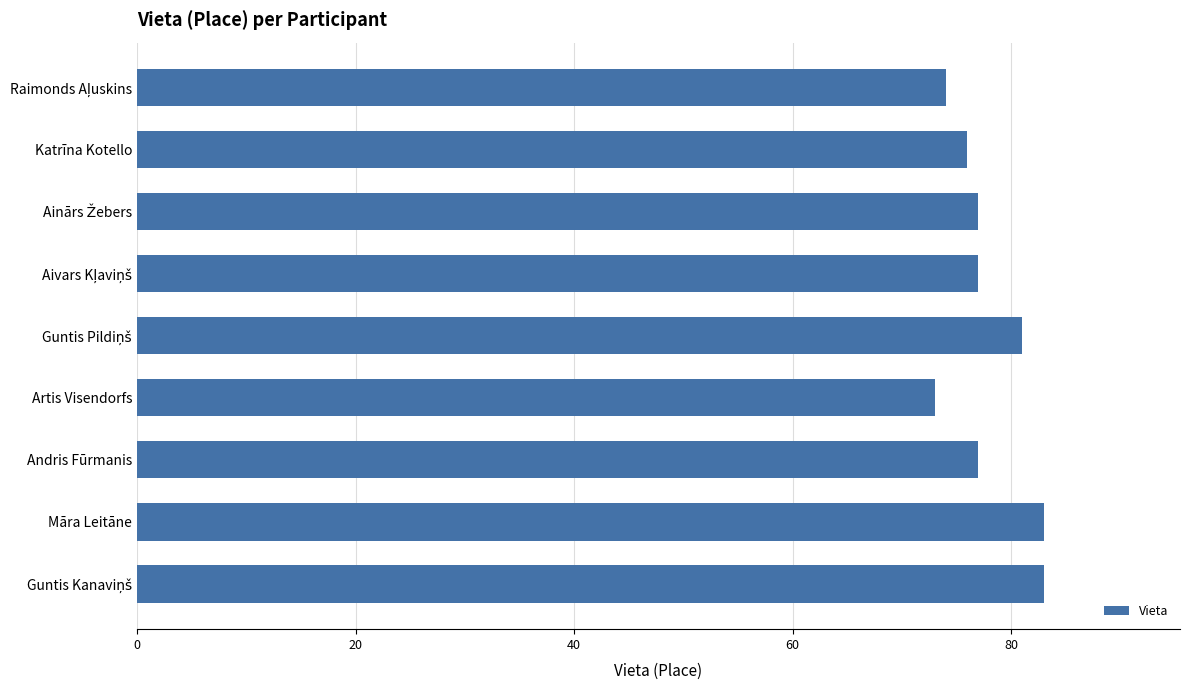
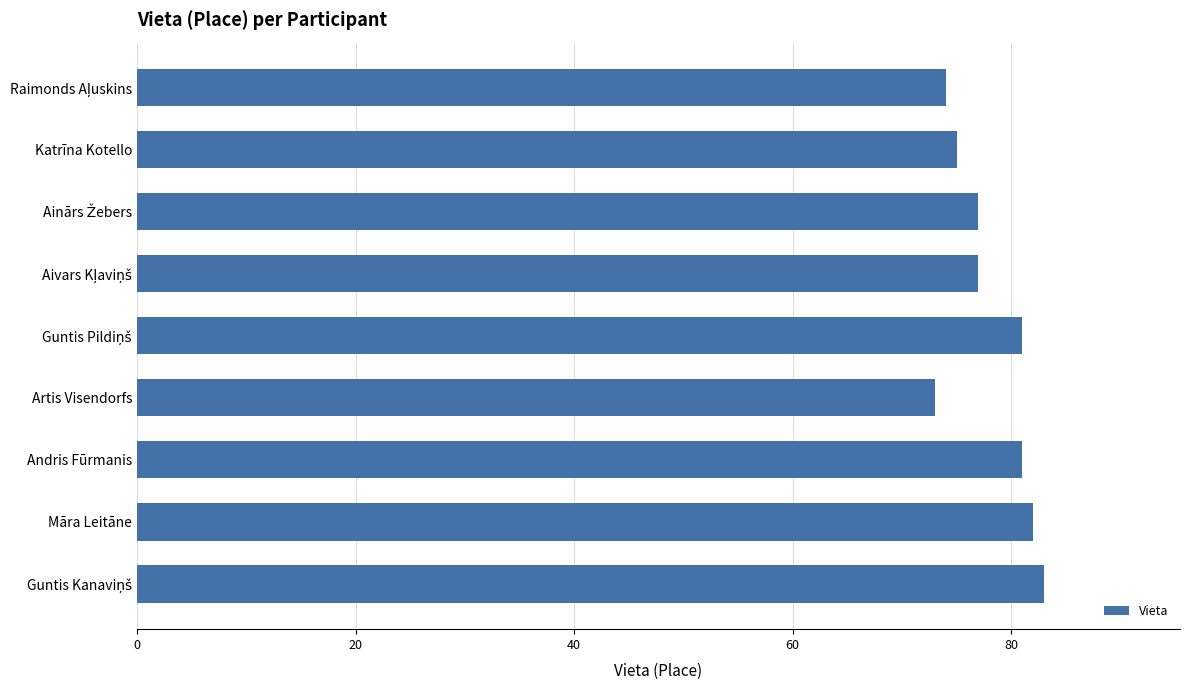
  {
    "Raimonds Aļuskins": 74,
-   "Katrīna Kotello": 76,
+   "Katrīna Kotello": 75,
    "Ainārs Žebers": 77,
    "Aivars Kļaviņš": 77,
    "Guntis Pildiņš": 81,
    "Artis Visendorfs": 73,
-   "Andris Fūrmanis": 77,
-   "Māra Leitāne": 83,
+   "Andris Fūrmanis": 81,
+   "Māra Leitāne": 82,
    "Guntis Kanaviņš": 83
  }
